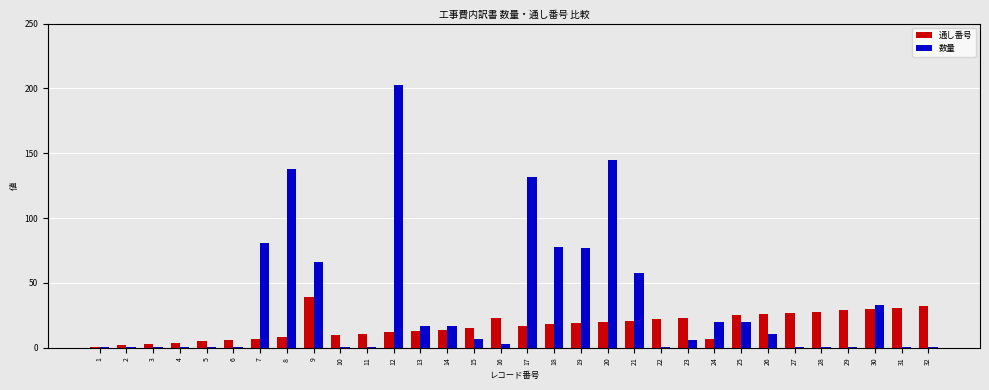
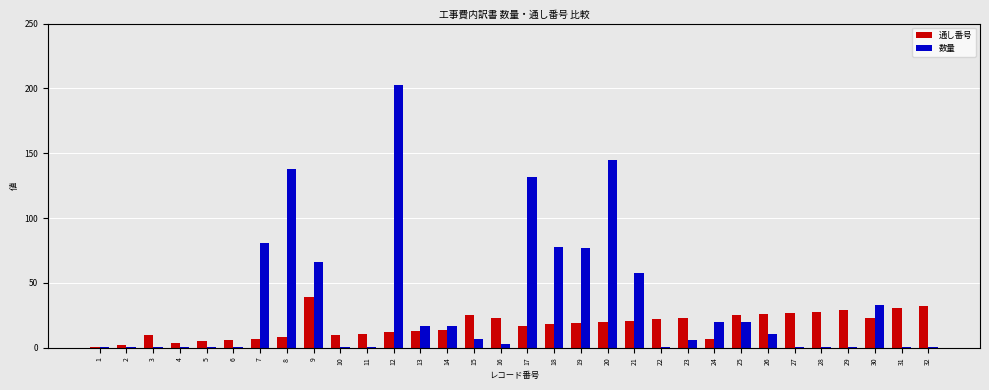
  {
    "通し番号": {
      "2": 2,
-     "3": 3,
+     "3": 10,
      "4": 4,
      "5": 5,
      "6": 6,
      "7": 7,
      "8": 8,
      "9": 39,
      "10": 10,
      "11": 11,
      "12": 12,
      "13": 13,
      "14": 14,
-     "15": 15,
+     "15": 25,
      "16": 23,
      "17": 17,
      "18": 18,
      "19": 19,
      "20": 20,
      "21": 21,
      "22": 22,
      "23": 23,
      "24": 7,
      "25": 25,
      "26": 26,
      "27": 27,
      "28": 28,
      "29": 29,
-     "30": 30,
+     "30": 23,
      "31": 31,
      "32": 32
    },
    "数量": {
      "7": 81,
      "8": 138,
      "9": 66,
      "12": 203,
      "13": 17,
      "14": 17,
      "15": 7,
      "16": 3,
      "17": 132,
      "18": 78,
      "19": 77,
      "20": 145,
      "21": 58,
      "23": 6,
      "24": 20,
      "25": 20,
      "26": 11,
      "30": 33
    }
  }
